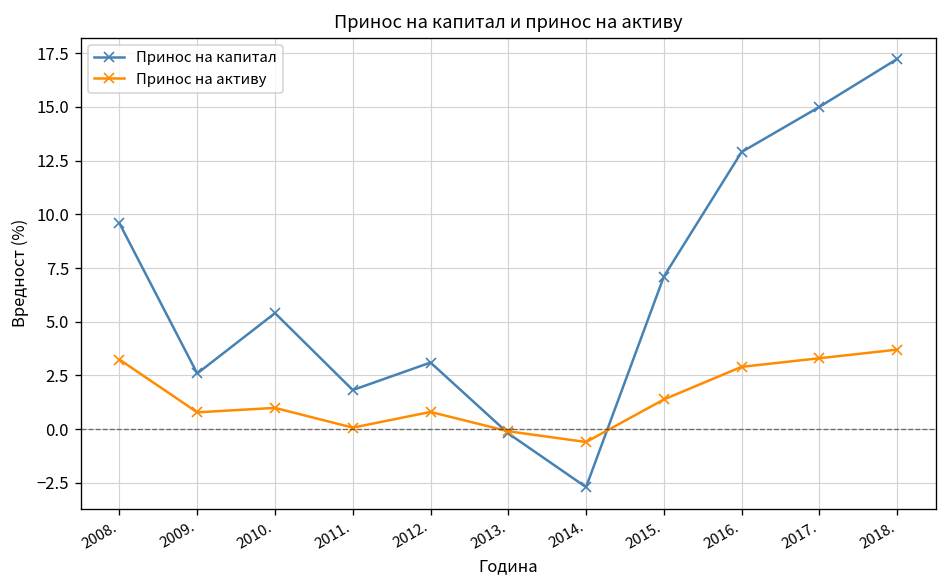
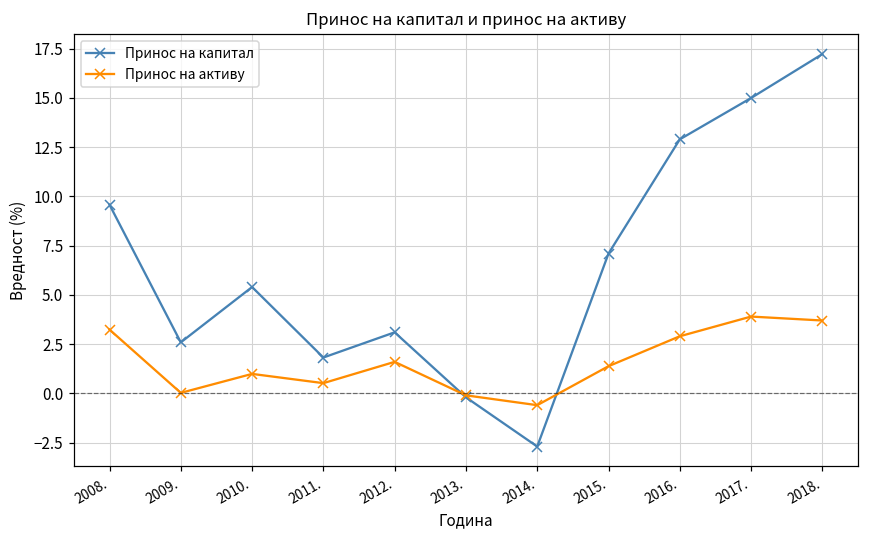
  {
    "Принос на капитал": {
      "2008.": 9.6,
      "2009.": 2.6,
      "2010.": 5.4,
      "2011.": 1.8,
      "2012.": 3.1,
      "2014.": -2.7,
      "2015.": 7.1,
      "2016.": 12.9,
      "2017.": 15.0,
      "2018.": 17.2
    },
    "Принос на активу": {
      "2008.": 3.2,
-     "2009.": 0.8,
+     "2009.": 0.0,
      "2010.": 1.0,
-     "2011.": 0.1,
-     "2012.": 0.8,
+     "2011.": 0.5,
+     "2012.": 1.6,
      "2014.": -0.6,
      "2015.": 1.4,
      "2016.": 2.9,
-     "2017.": 3.3,
+     "2017.": 3.9,
      "2018.": 3.7
    }
  }
